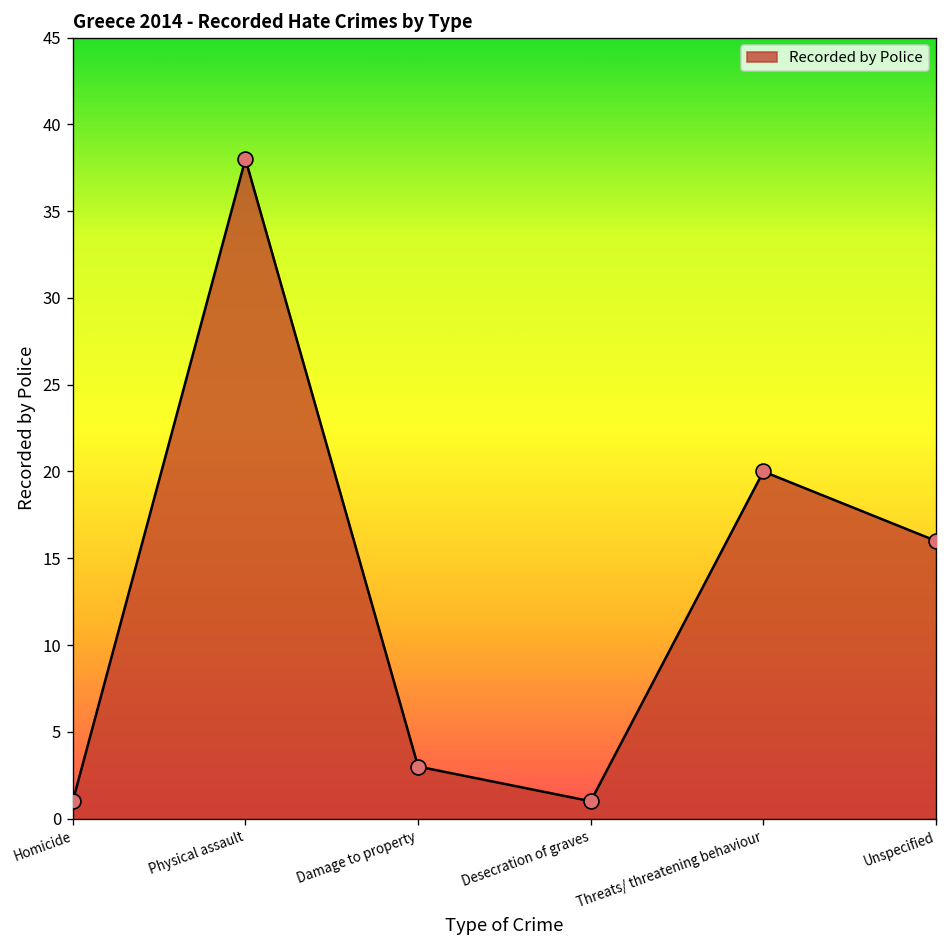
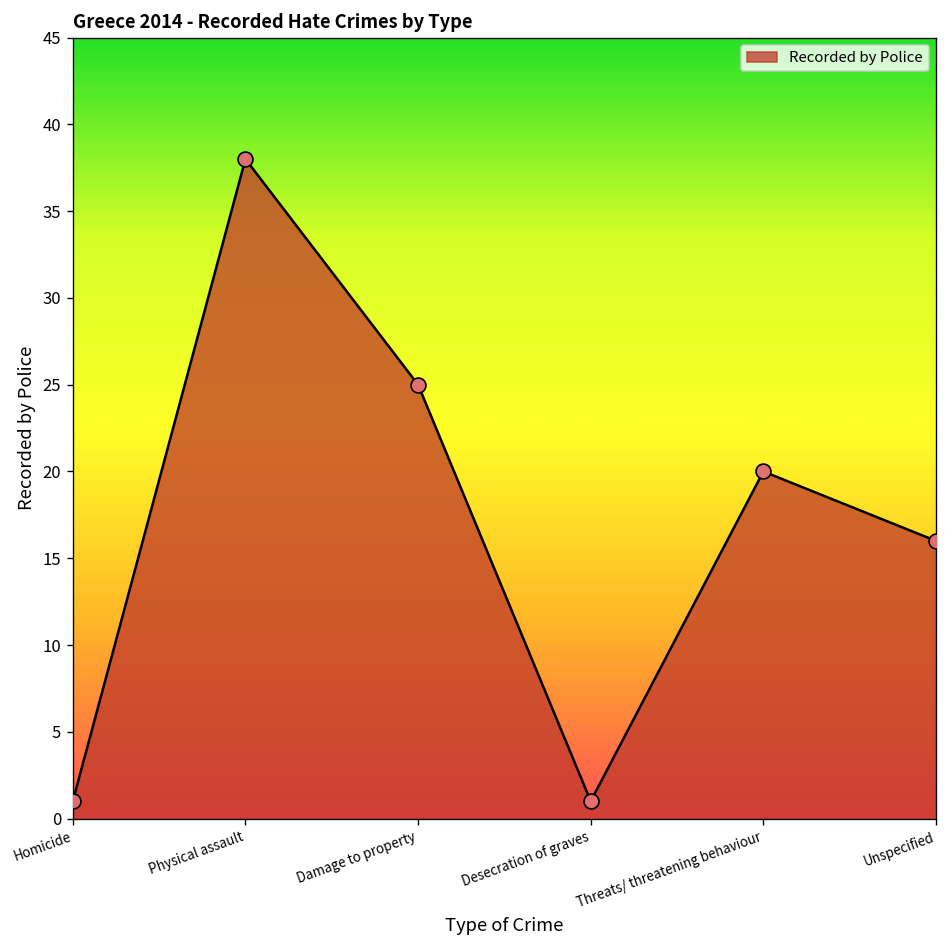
  {
    "Homicide": 1,
    "Physical assault": 38,
-   "Damage to property": 3,
+   "Damage to property": 25,
    "Desecration of graves": 1,
    "Threats/ threatening behaviour": 20,
    "Unspecified": 16
  }
